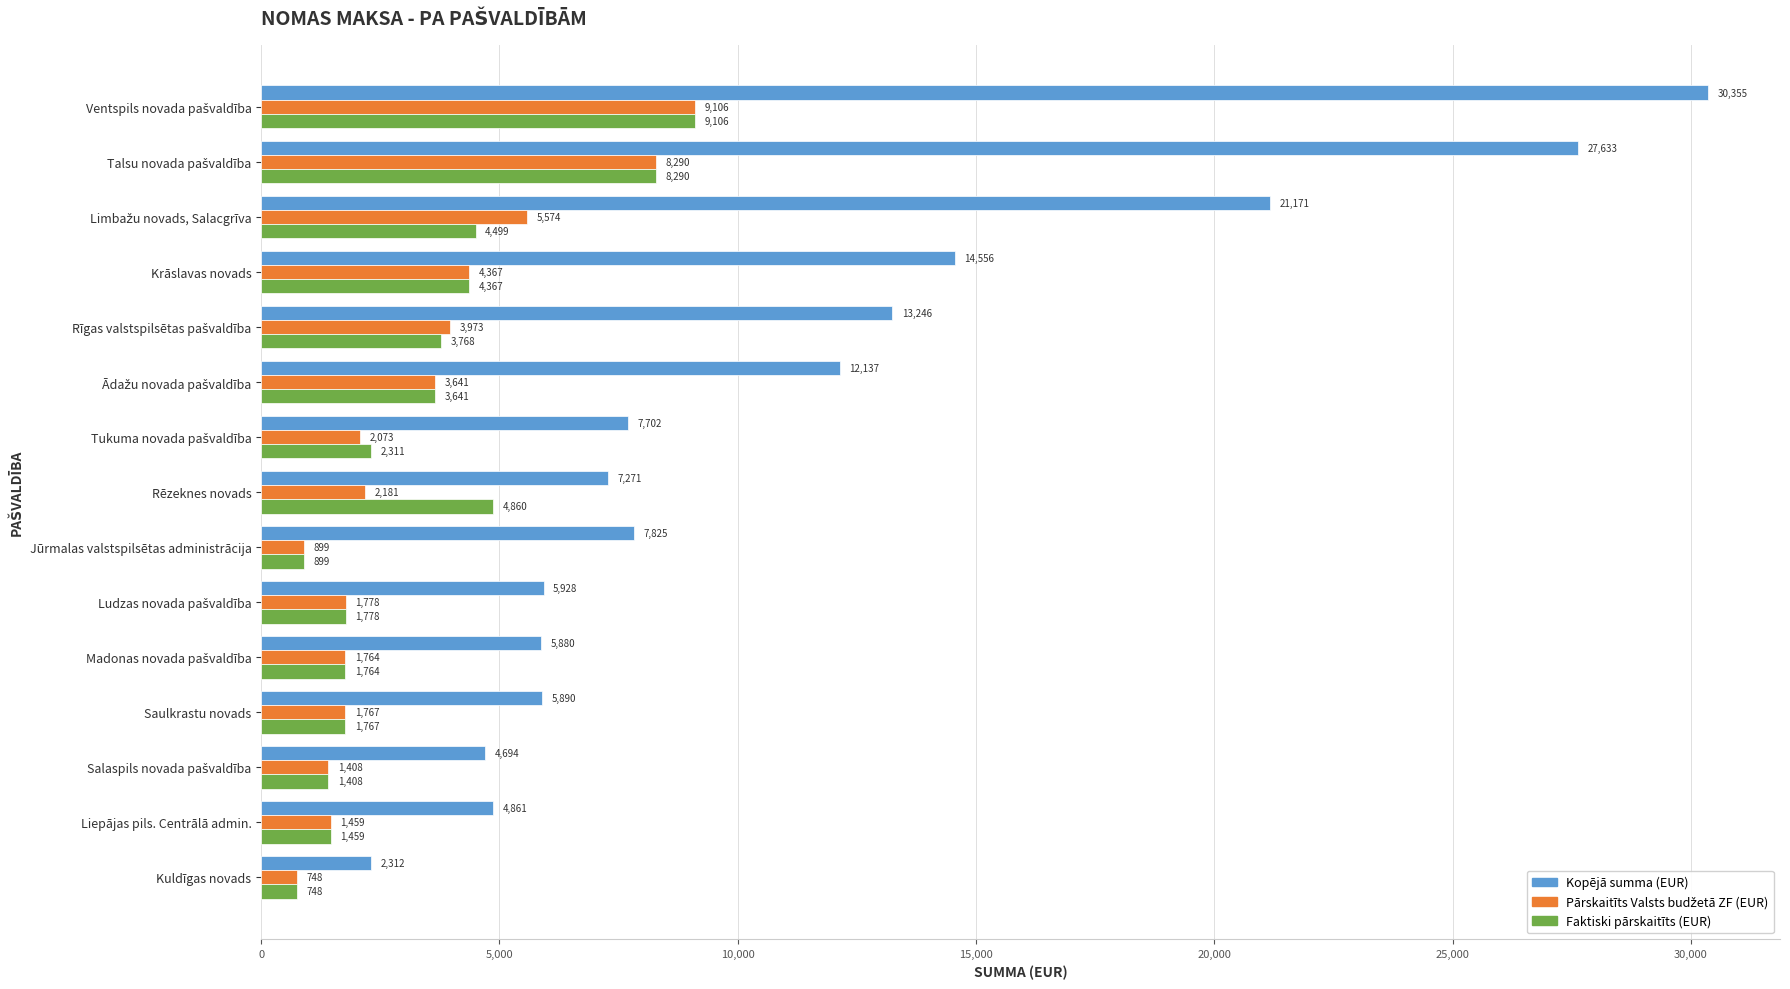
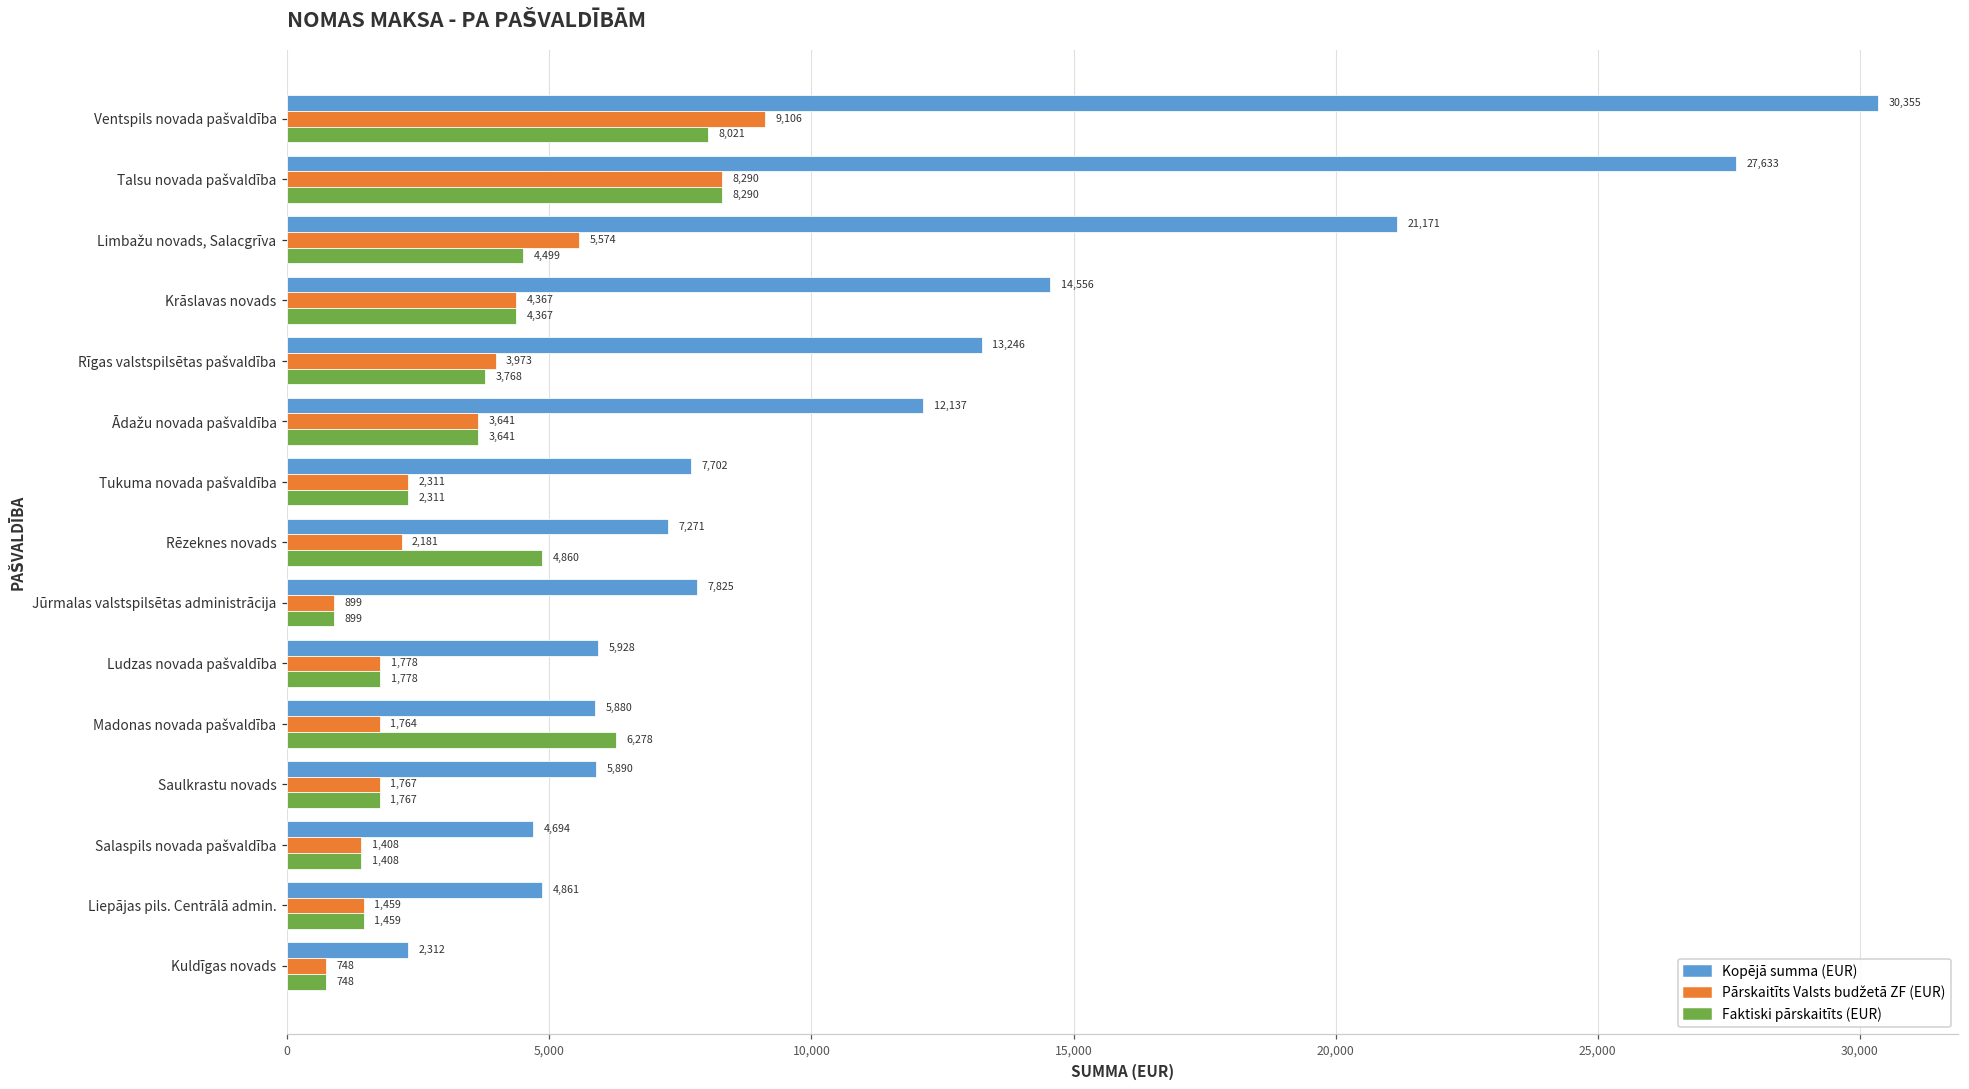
  {
    "Kopējā summa (EUR)": {
      "Ventspils novada pašvaldība": "30,355",
      "Talsu novada pašvaldība": "27,633",
      "Limbažu novads, Salacgrīva": "21,171",
      "Krāslavas novads": "14,556",
      "Rīgas valstspilsētas pašvaldība": "13,246",
      "Ādažu novada pašvaldība": "12,137",
      "Tukuma novada pašvaldība": "7,702",
      "Rēzeknes novads": "7,271",
      "Jūrmalas valstspilsētas administrācija": "7,825",
      "Ludzas novada pašvaldība": "5,928",
      "Madonas novada pašvaldība": "5,880",
      "Saulkrastu novads": "5,890",
      "Salaspils novada pašvaldība": "4,694",
      "Liepājas pils. Centrālā admin.": "4,861",
      "Kuldīgas novads": "2,312"
    },
    "Pārskaitīts Valsts budžetā ZF (EUR)": {
      "Ventspils novada pašvaldība": "9,106",
      "Talsu novada pašvaldība": "8,290",
      "Limbažu novads, Salacgrīva": "5,574",
      "Krāslavas novads": "4,367",
      "Rīgas valstspilsētas pašvaldība": "3,973",
      "Ādažu novada pašvaldība": "3,641",
-     "Tukuma novada pašvaldība": "2,073",
+     "Tukuma novada pašvaldība": "2,311",
      "Rēzeknes novads": "2,181",
      "Jūrmalas valstspilsētas administrācija": "899",
      "Ludzas novada pašvaldība": "1,778",
      "Madonas novada pašvaldība": "1,764",
      "Saulkrastu novads": "1,767",
      "Salaspils novada pašvaldība": "1,408",
      "Liepājas pils. Centrālā admin.": "1,459",
      "Kuldīgas novads": "748"
    },
    "Faktiski pārskaitīts (EUR)": {
-     "Ventspils novada pašvaldība": "9,106",
+     "Ventspils novada pašvaldība": "8,021",
      "Talsu novada pašvaldība": "8,290",
      "Limbažu novads, Salacgrīva": "4,499",
      "Krāslavas novads": "4,367",
      "Rīgas valstspilsētas pašvaldība": "3,768",
      "Ādažu novada pašvaldība": "3,641",
      "Tukuma novada pašvaldība": "2,311",
      "Rēzeknes novads": "4,860",
      "Jūrmalas valstspilsētas administrācija": "899",
      "Ludzas novada pašvaldība": "1,778",
-     "Madonas novada pašvaldība": "1,764",
+     "Madonas novada pašvaldība": "6,278",
      "Saulkrastu novads": "1,767",
      "Salaspils novada pašvaldība": "1,408",
      "Liepājas pils. Centrālā admin.": "1,459",
      "Kuldīgas novads": "748"
    }
  }
